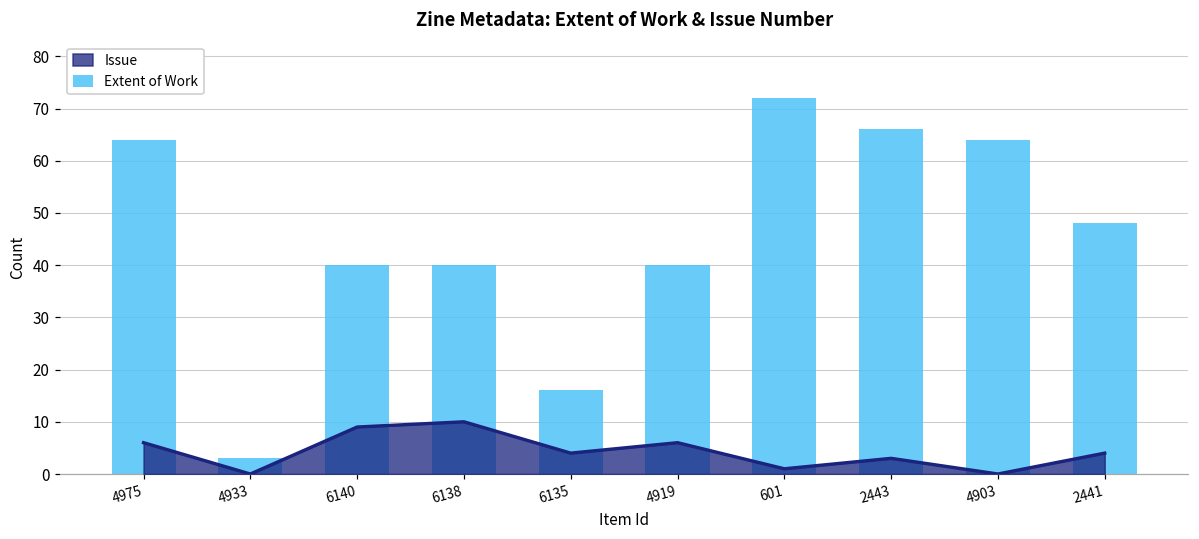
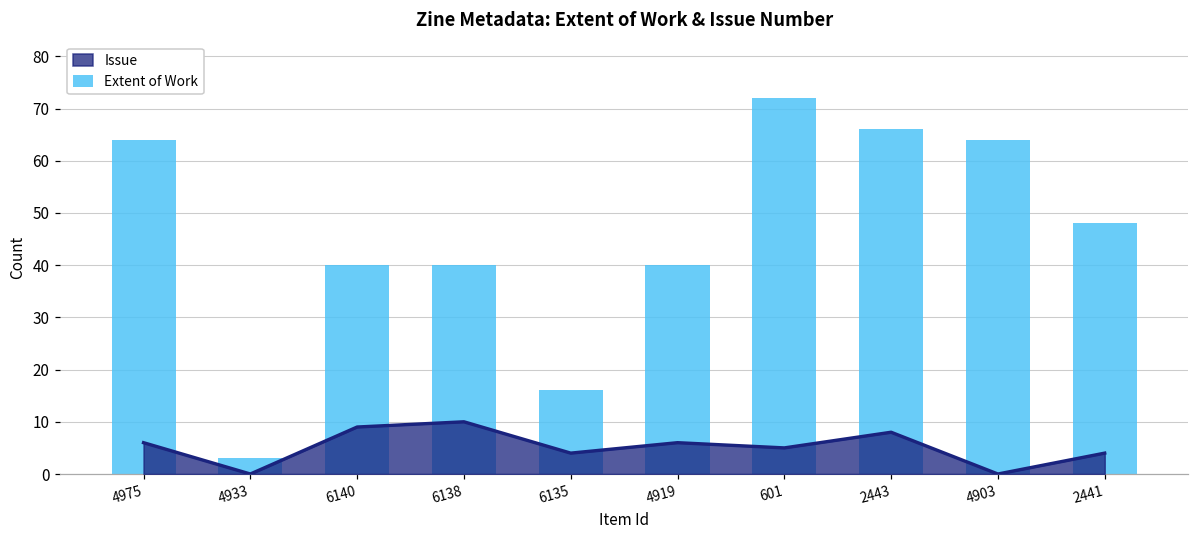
  {
    "Issue": {
      "4975": 6,
      "4933": 0,
      "6140": 9,
      "6138": 10,
      "6135": 4,
      "4919": 6,
-     "601": 1,
-     "2443": 3,
+     "601": 5,
+     "2443": 8,
      "4903": 0,
      "2441": 4
    },
    "Extent of Work": {
      "4975": 64,
      "4933": 3,
      "6140": 40,
      "6138": 40,
      "6135": 16,
      "4919": 40,
      "601": 72,
      "2443": 66,
      "4903": 64,
      "2441": 48
    }
  }
